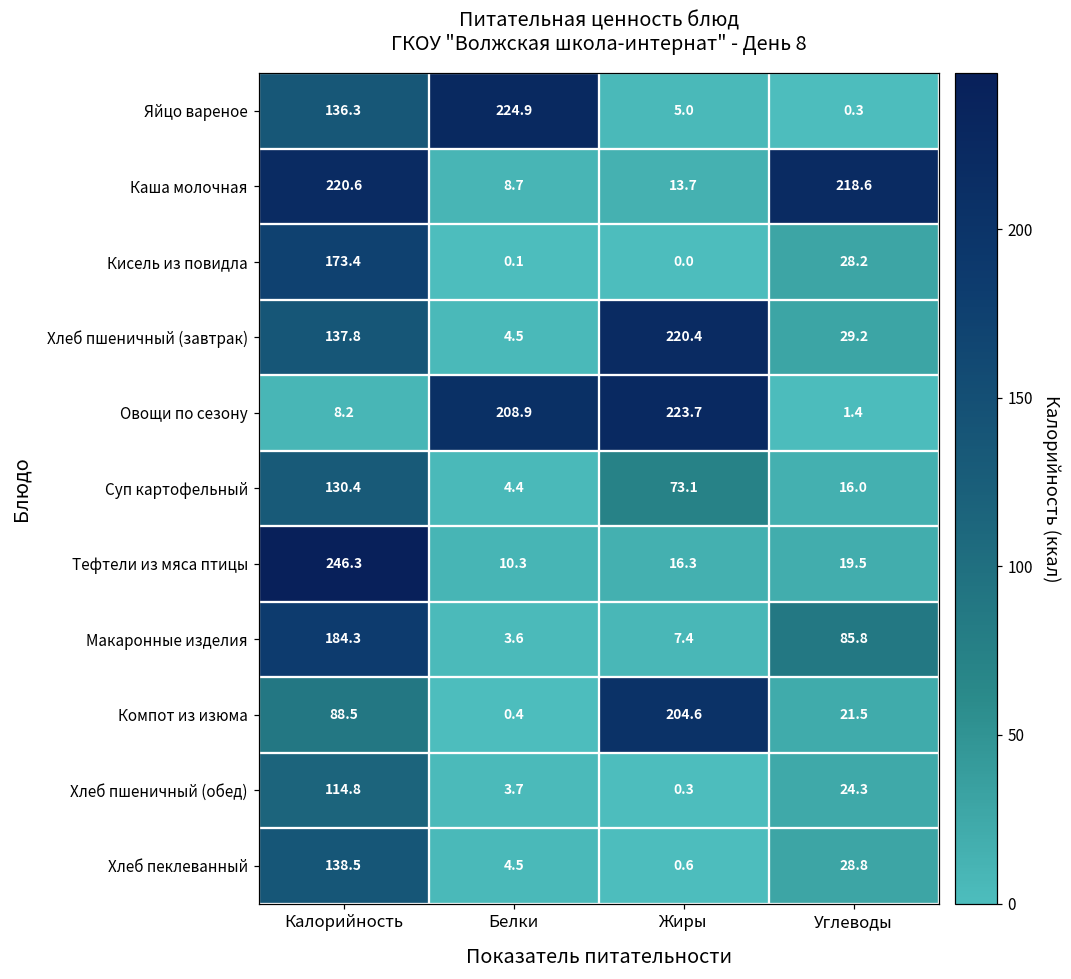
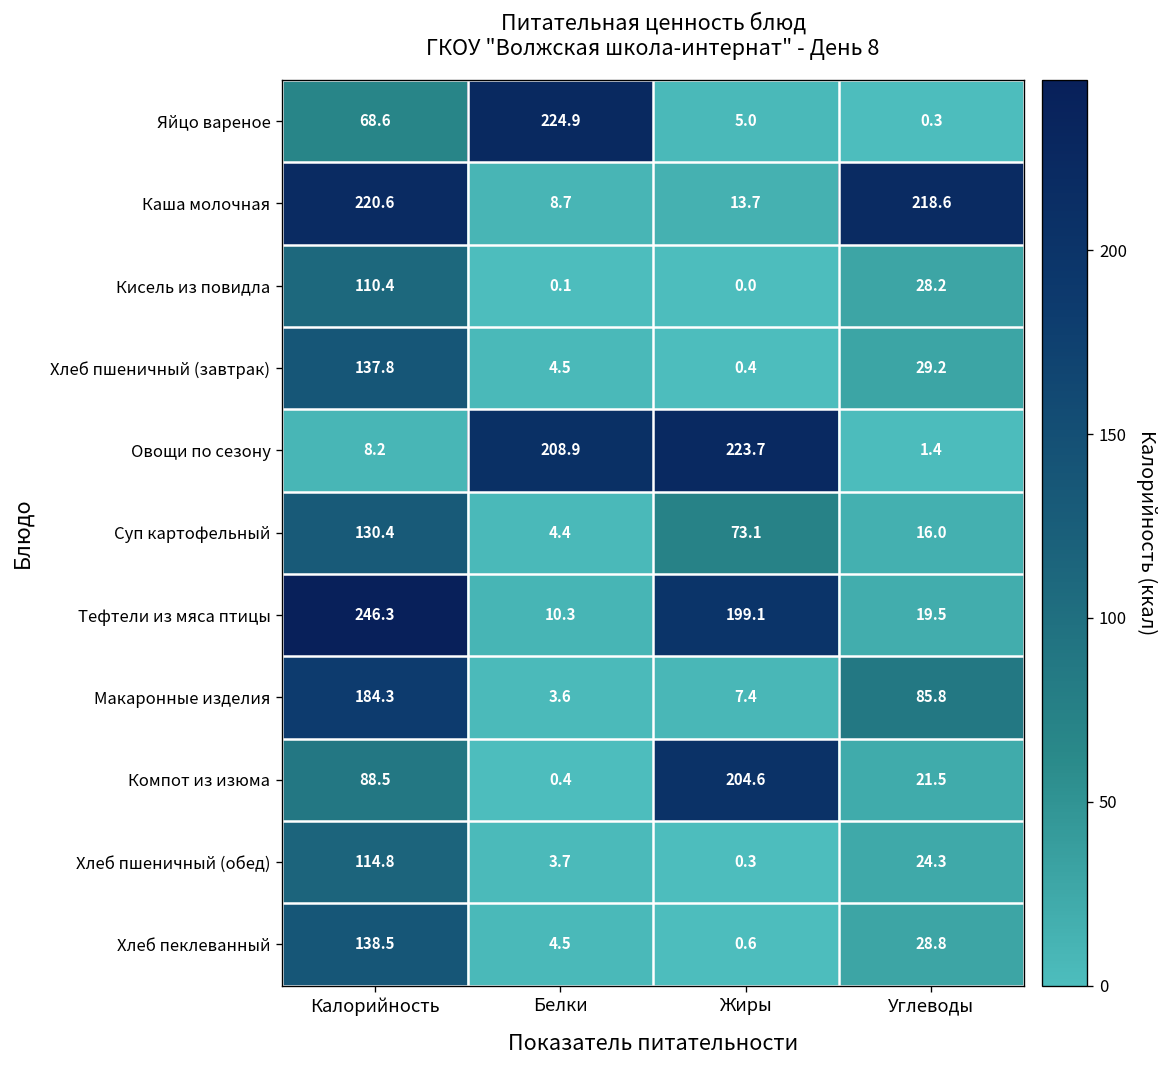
  {
    "Яйцо вареное": {
-     "Калорийность": 136.3,
+     "Калорийность": 68.6,
      "Белки": 224.9,
      "Жиры": 5.0,
      "Углеводы": 0.3
    },
    "Каша молочная": {
      "Калорийность": 220.6,
      "Белки": 8.7,
      "Жиры": 13.7,
      "Углеводы": 218.6
    },
    "Кисель из повидла": {
-     "Калорийность": 173.4,
+     "Калорийность": 110.4,
      "Белки": 0.1,
      "Жиры": 0.0,
      "Углеводы": 28.2
    },
    "Хлеб пшеничный (завтрак)": {
      "Калорийность": 137.8,
      "Белки": 4.5,
-     "Жиры": 220.4,
+     "Жиры": 0.4,
      "Углеводы": 29.2
    },
    "Овощи по сезону": {
      "Калорийность": 8.2,
      "Белки": 208.9,
      "Жиры": 223.7,
      "Углеводы": 1.4
    },
    "Суп картофельный": {
      "Калорийность": 130.4,
      "Белки": 4.4,
      "Жиры": 73.1,
      "Углеводы": 16.0
    },
    "Тефтели из мяса птицы": {
      "Калорийность": 246.3,
      "Белки": 10.3,
-     "Жиры": 16.3,
+     "Жиры": 199.1,
      "Углеводы": 19.5
    },
    "Макаронные изделия": {
      "Калорийность": 184.3,
      "Белки": 3.6,
      "Жиры": 7.4,
      "Углеводы": 85.8
    },
    "Компот из изюма": {
      "Калорийность": 88.5,
      "Белки": 0.4,
      "Жиры": 204.6,
      "Углеводы": 21.5
    },
    "Хлеб пшеничный (обед)": {
      "Калорийность": 114.8,
      "Белки": 3.7,
      "Жиры": 0.3,
      "Углеводы": 24.3
    },
    "Хлеб пеклеванный": {
      "Калорийность": 138.5,
      "Белки": 4.5,
      "Жиры": 0.6,
      "Углеводы": 28.8
    }
  }
